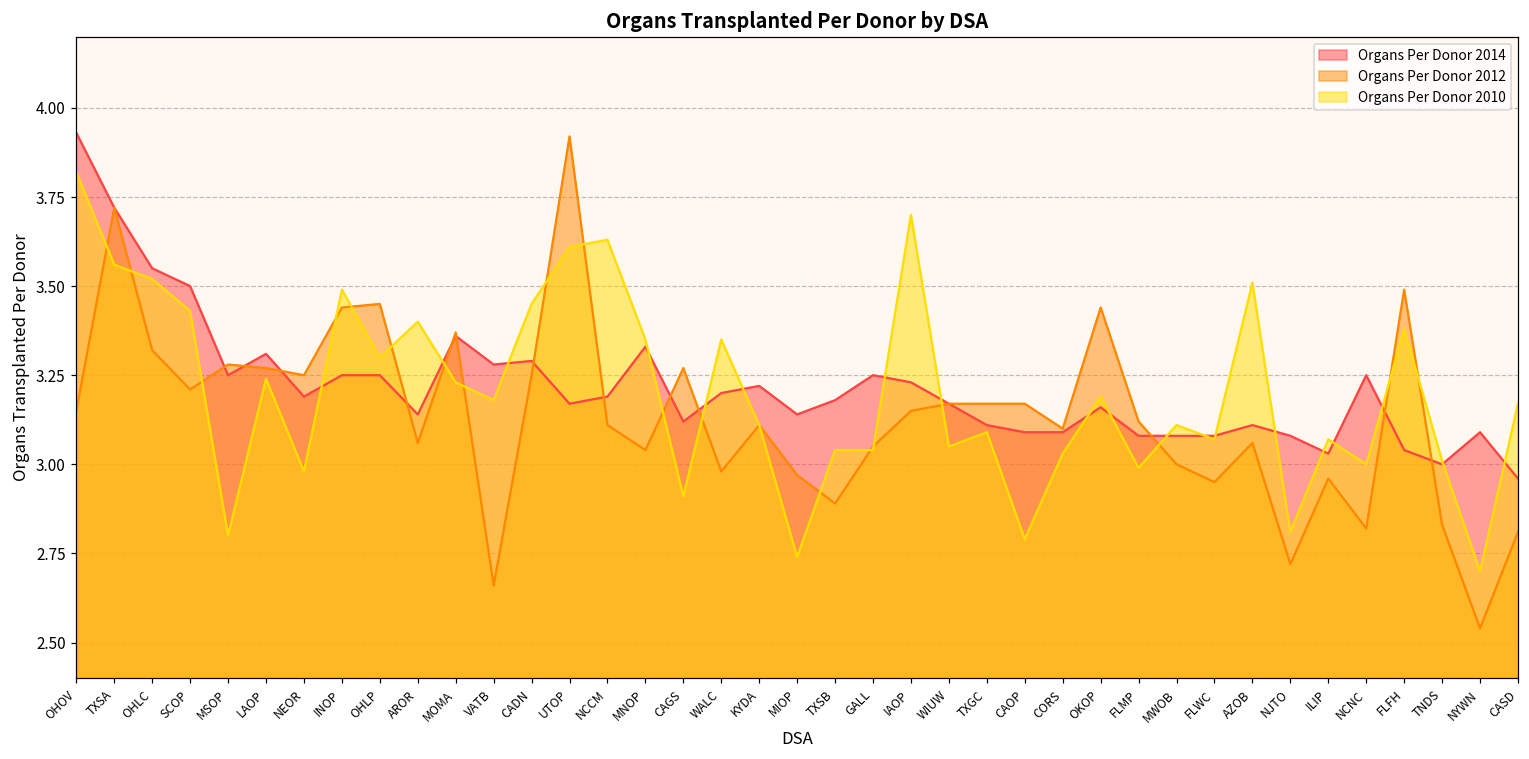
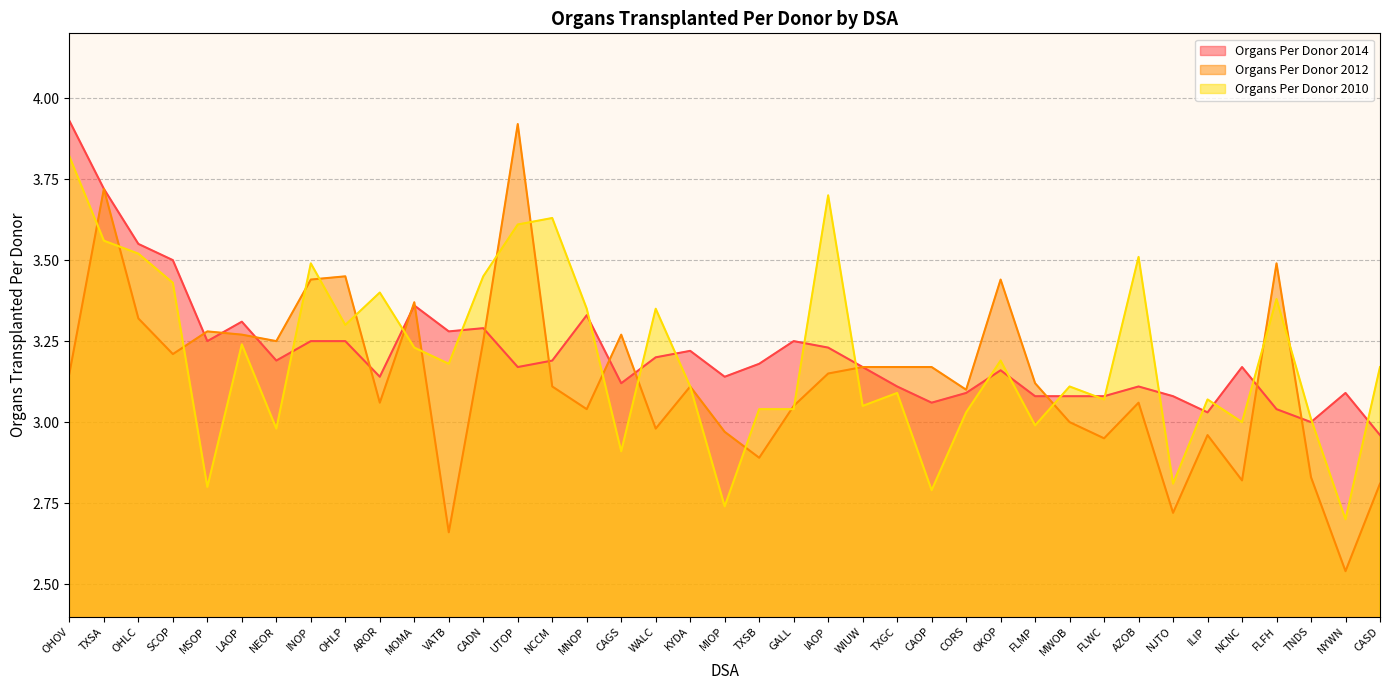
  {
    "Organs Per Donor 2014": {
      "OHOV": 3.93,
      "OHLC": 3.55,
      "SCOP": 3.50,
      "MSOP": 3.25,
      "LAOP": 3.31,
      "NEOR": 3.19,
      "INOP": 3.25,
      "OHLP": 3.25,
      "AROR": 3.14,
      "MOMA": 3.36,
      "VATB": 3.28,
      "CADN": 3.29,
      "UTOP": 3.17,
      "NCCM": 3.19,
      "MNOP": 3.33,
      "CAGS": 3.12,
      "WALC": 3.20,
      "KYDA": 3.22,
      "MIOP": 3.14,
      "TXSB": 3.18,
      "GALL": 3.25,
      "IAOP": 3.23,
      "TXGC": 3.11,
-     "CAOP": 3.09,
+     "CAOP": 3.06,
      "CORS": 3.09,
      "OKOP": 3.16,
      "FLMP": 3.08,
      "MWOB": 3.08,
      "FLWC": 3.08,
      "AZOB": 3.11,
      "NJTO": 3.08,
      "ILIP": 3.03,
-     "NCNC": 3.25,
+     "NCNC": 3.17,
      "FLFH": 3.04,
      "TNDS": 3.00,
      "NYWN": 3.09,
      "CASD": 2.96
    },
    "Organs Per Donor 2012": {
      "OHOV": 3.15,
      "OHLC": 3.32,
      "SCOP": 3.21,
      "MSOP": 3.28,
      "LAOP": 3.27,
      "NEOR": 3.25,
      "INOP": 3.44,
      "OHLP": 3.45,
      "AROR": 3.06,
      "MOMA": 3.37,
      "VATB": 2.66,
      "CADN": 3.25,
      "UTOP": 3.92,
      "NCCM": 3.11,
      "MNOP": 3.04,
      "CAGS": 3.27,
      "WALC": 2.98,
      "MIOP": 2.97,
      "TXSB": 2.89,
      "GALL": 3.05,
      "IAOP": 3.15,
      "TXGC": 3.17,
      "CAOP": 3.17,
      "CORS": 3.10,
      "OKOP": 3.44,
      "FLMP": 3.12,
      "MWOB": 3.00,
      "FLWC": 2.95,
      "AZOB": 3.06,
      "NJTO": 2.72,
      "ILIP": 2.96,
      "NCNC": 2.82,
      "FLFH": 3.49,
      "TNDS": 2.83,
      "NYWN": 2.54,
      "CASD": 2.81
    },
    "Organs Per Donor 2010": {
      "OHOV": 3.82,
      "TXSA": 3.56,
      "OHLC": 3.52,
      "SCOP": 3.43,
      "MSOP": 2.80,
      "LAOP": 3.24,
      "NEOR": 2.98,
      "INOP": 3.49,
      "OHLP": 3.30,
      "AROR": 3.40,
      "MOMA": 3.23,
      "VATB": 3.18,
      "CADN": 3.45,
      "UTOP": 3.61,
      "NCCM": 3.63,
      "MNOP": 3.35,
      "CAGS": 2.91,
      "WALC": 3.35,
      "MIOP": 2.74,
      "TXSB": 3.04,
      "GALL": 3.04,
      "IAOP": 3.70,
      "WIUW": 3.05,
      "TXGC": 3.09,
      "CAOP": 2.79,
      "CORS": 3.03,
      "OKOP": 3.19,
      "FLMP": 2.99,
      "MWOB": 3.11,
      "FLWC": 3.07,
      "AZOB": 3.51,
      "NJTO": 2.81,
      "ILIP": 3.07,
      "NCNC": 3.00,
      "FLFH": 3.38,
      "TNDS": 3.01,
      "NYWN": 2.70,
      "CASD": 3.17
    }
  }
